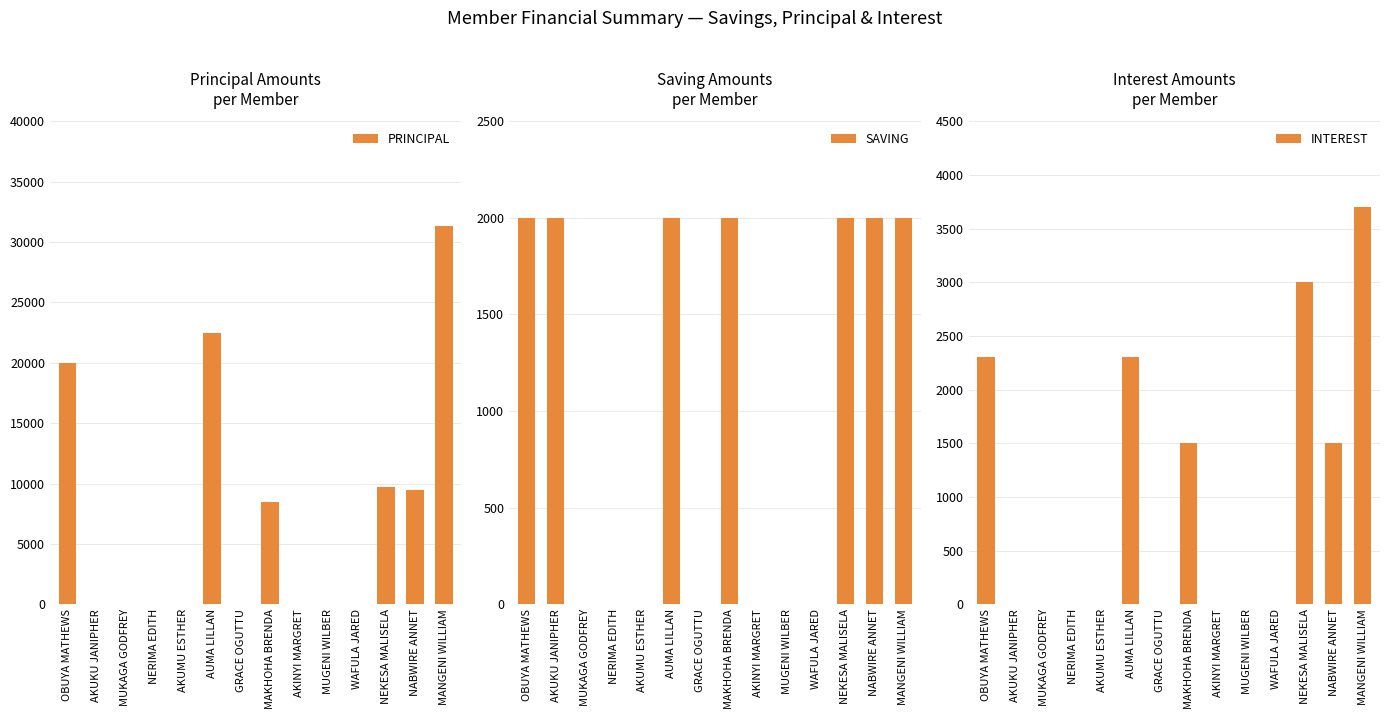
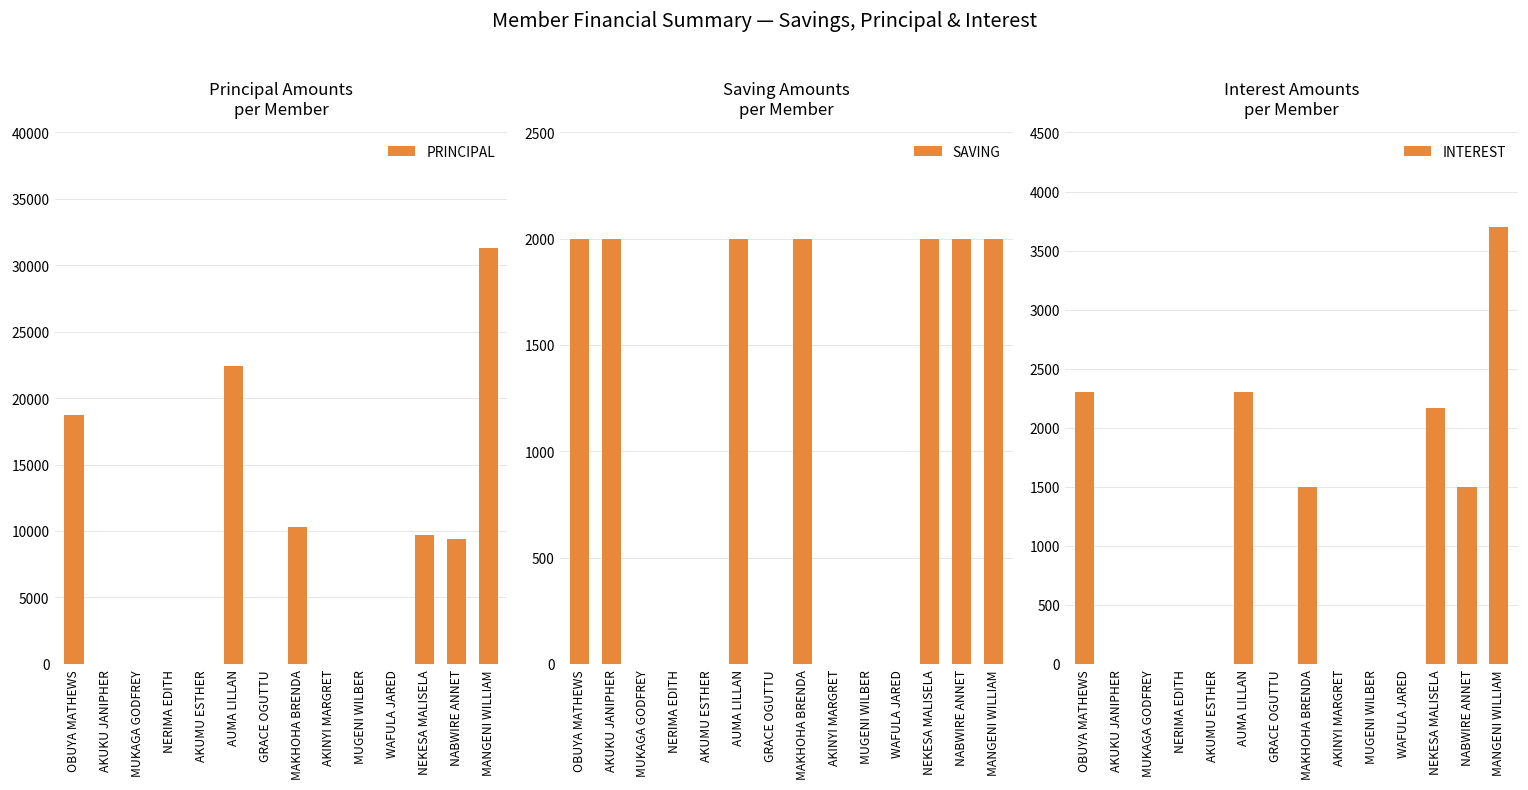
  {
    "Principal Amounts per Member": {
-     "OBUYA MATHEWS": 20000,
+     "OBUYA MATHEWS": 18700,
      "AKUKU JANIPHER": 0,
      "MUKAGA GODFREY": 0,
      "NERIMA EDITH": 0,
      "AKUMU ESTHER": 0,
      "AUMA LILLAN": 22500,
      "GRACE OGUTTU": 0,
-     "MAKHOHA BRENDA": 8500,
+     "MAKHOHA BRENDA": 10300,
      "AKINYI MARGRET": 0,
      "MUGENI WILBER": 0,
      "WAFULA JARED": 0,
      "NEKESA MALISELA": 9700,
      "NABWIRE ANNET": 9400,
      "MANGENI WILLIAM": 31300
    },
    "Saving Amounts per Member": {
      "OBUYA MATHEWS": 2000,
      "AKUKU JANIPHER": 2000,
      "MUKAGA GODFREY": 0,
      "NERIMA EDITH": 0,
      "AKUMU ESTHER": 0,
      "AUMA LILLAN": 2000,
      "GRACE OGUTTU": 0,
      "MAKHOHA BRENDA": 2000,
      "AKINYI MARGRET": 0,
      "MUGENI WILBER": 0,
      "WAFULA JARED": 0,
      "NEKESA MALISELA": 2000,
      "NABWIRE ANNET": 2000,
      "MANGENI WILLIAM": 2000
    },
    "Interest Amounts per Member": {
      "OBUYA MATHEWS": 2300,
      "AKUKU JANIPHER": 0,
      "MUKAGA GODFREY": 0,
      "NERIMA EDITH": 0,
      "AKUMU ESTHER": 0,
      "AUMA LILLAN": 2300,
      "GRACE OGUTTU": 0,
      "MAKHOHA BRENDA": 1500,
      "AKINYI MARGRET": 0,
      "MUGENI WILBER": 0,
      "WAFULA JARED": 0,
-     "NEKESA MALISELA": 3000,
+     "NEKESA MALISELA": 2170,
      "NABWIRE ANNET": 1500,
      "MANGENI WILLIAM": 3700
    }
  }
